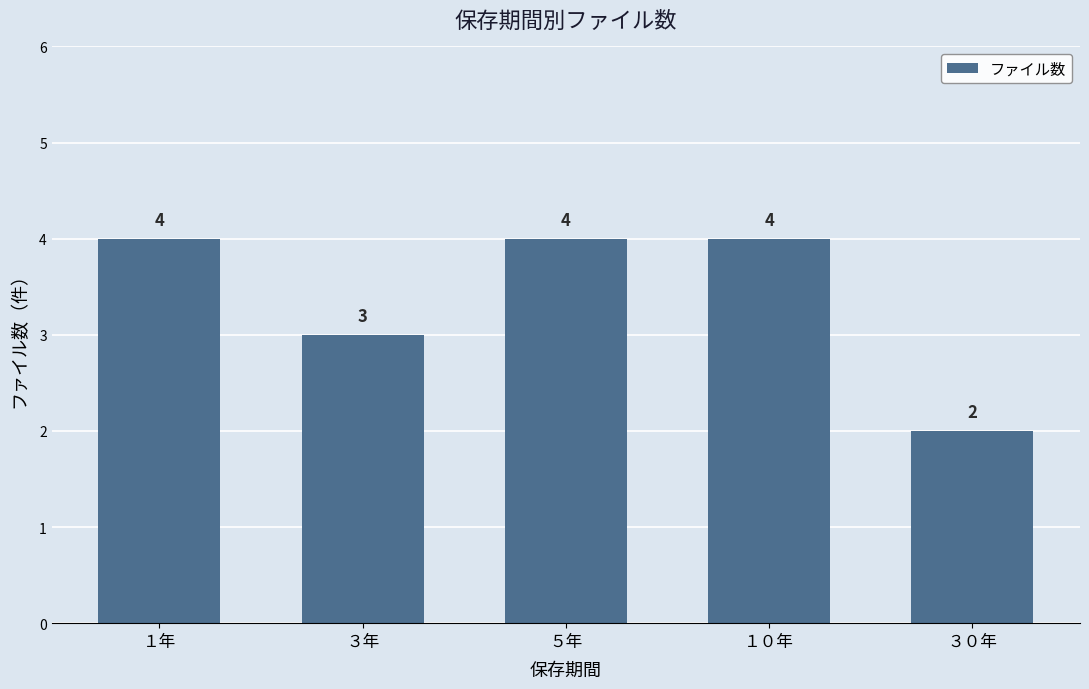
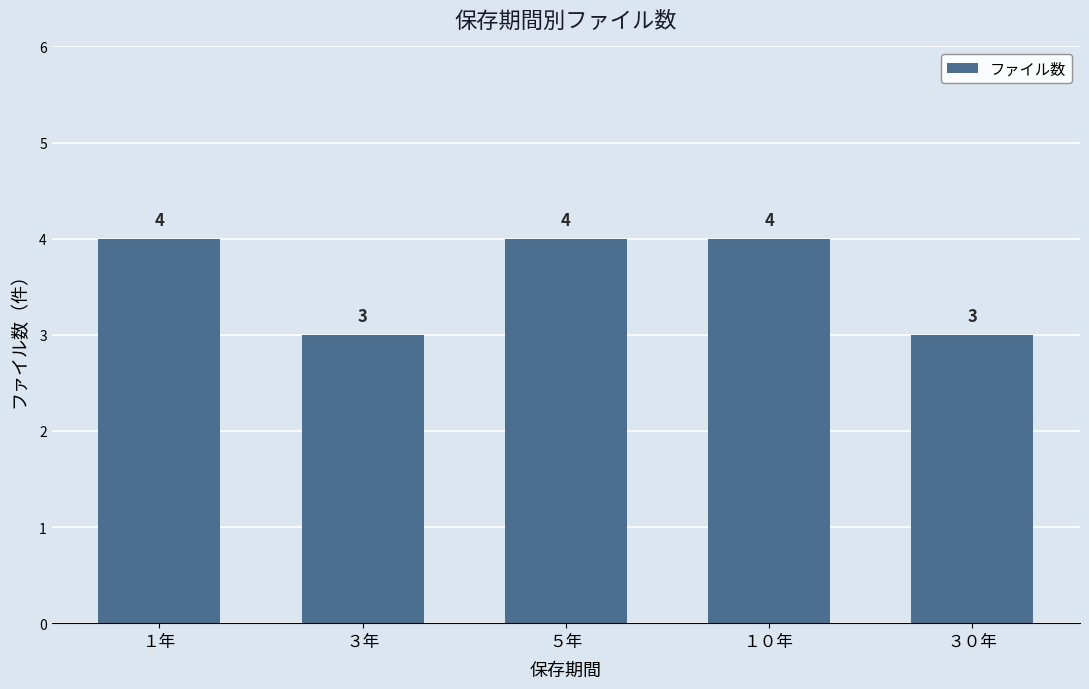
  {
    "１年": 4,
    "３年": 3,
    "５年": 4,
    "１０年": 4,
-   "３０年": 2
+   "３０年": 3
  }
